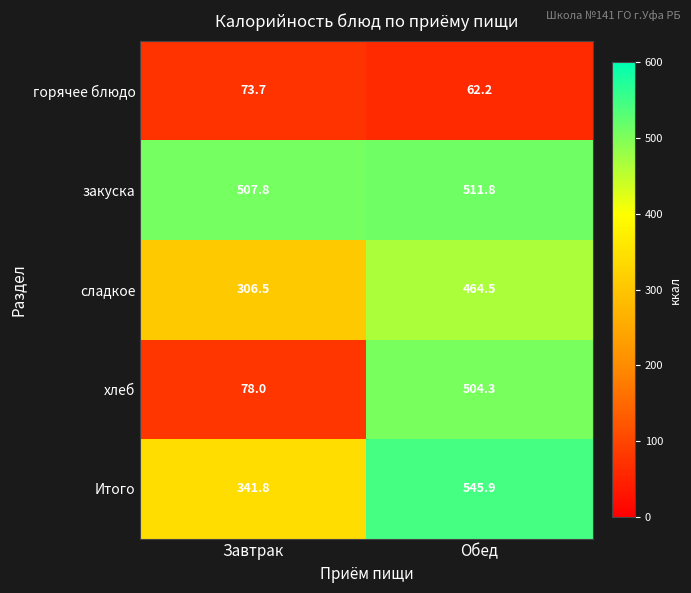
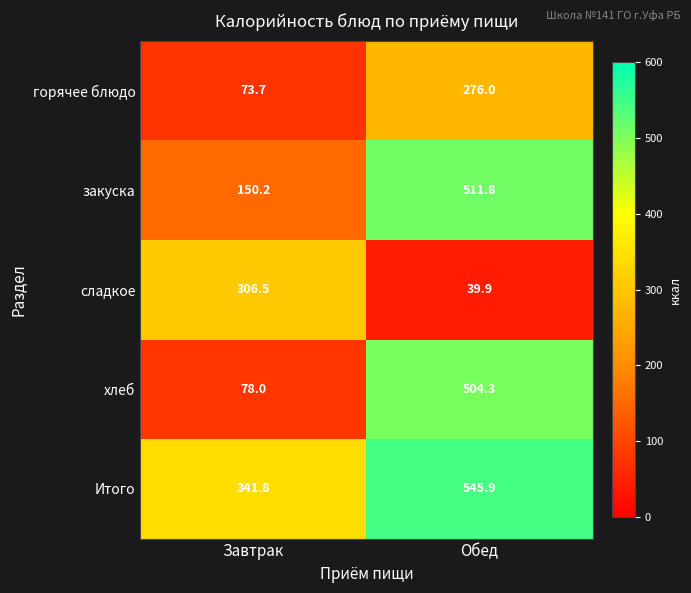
  {
    "горячее блюдо": {
      "Завтрак": 73.7,
-     "Обед": 62.2
+     "Обед": 276.0
    },
    "закуска": {
-     "Завтрак": 507.8,
+     "Завтрак": 150.2,
      "Обед": 511.8
    },
    "сладкое": {
      "Завтрак": 306.5,
-     "Обед": 464.5
+     "Обед": 39.9
    },
    "хлеб": {
      "Завтрак": 78.0,
      "Обед": 504.3
    },
    "Итого": {
      "Завтрак": 341.8,
      "Обед": 545.9
    }
  }
